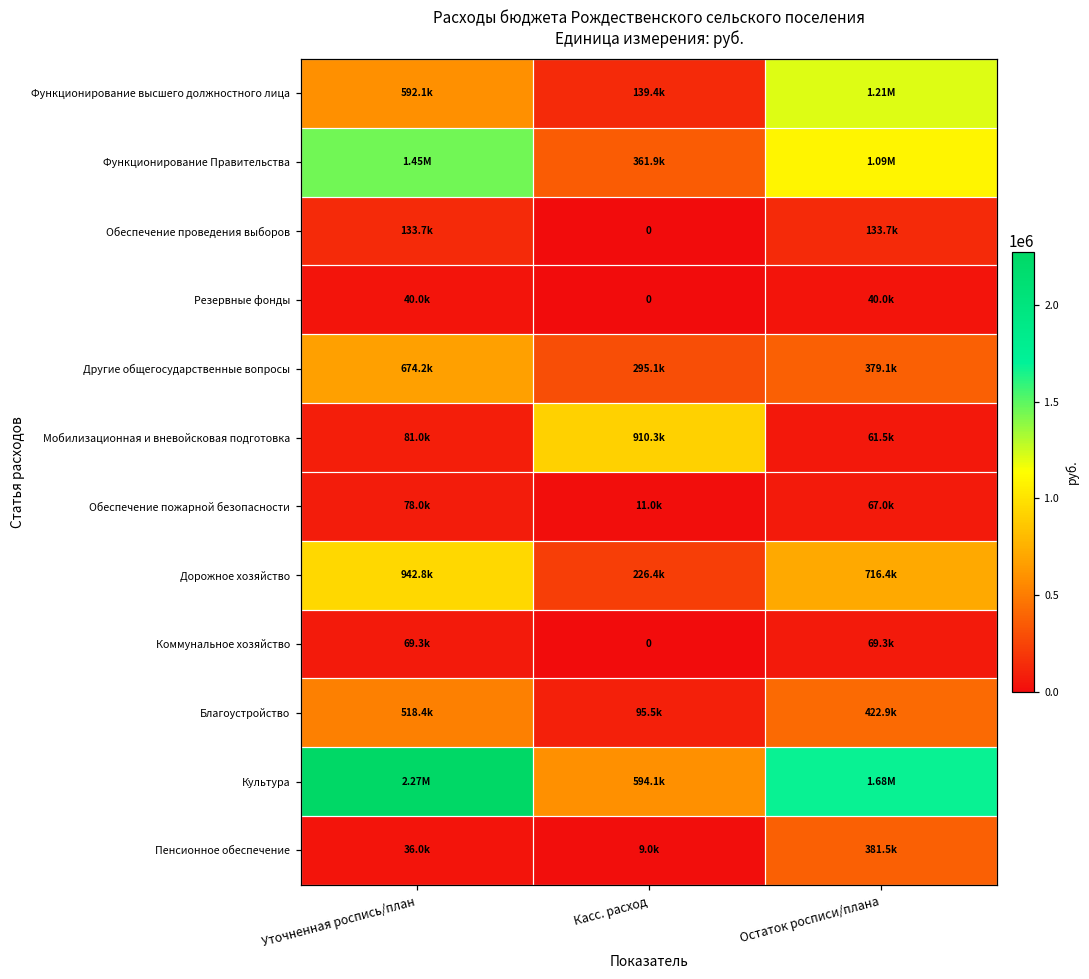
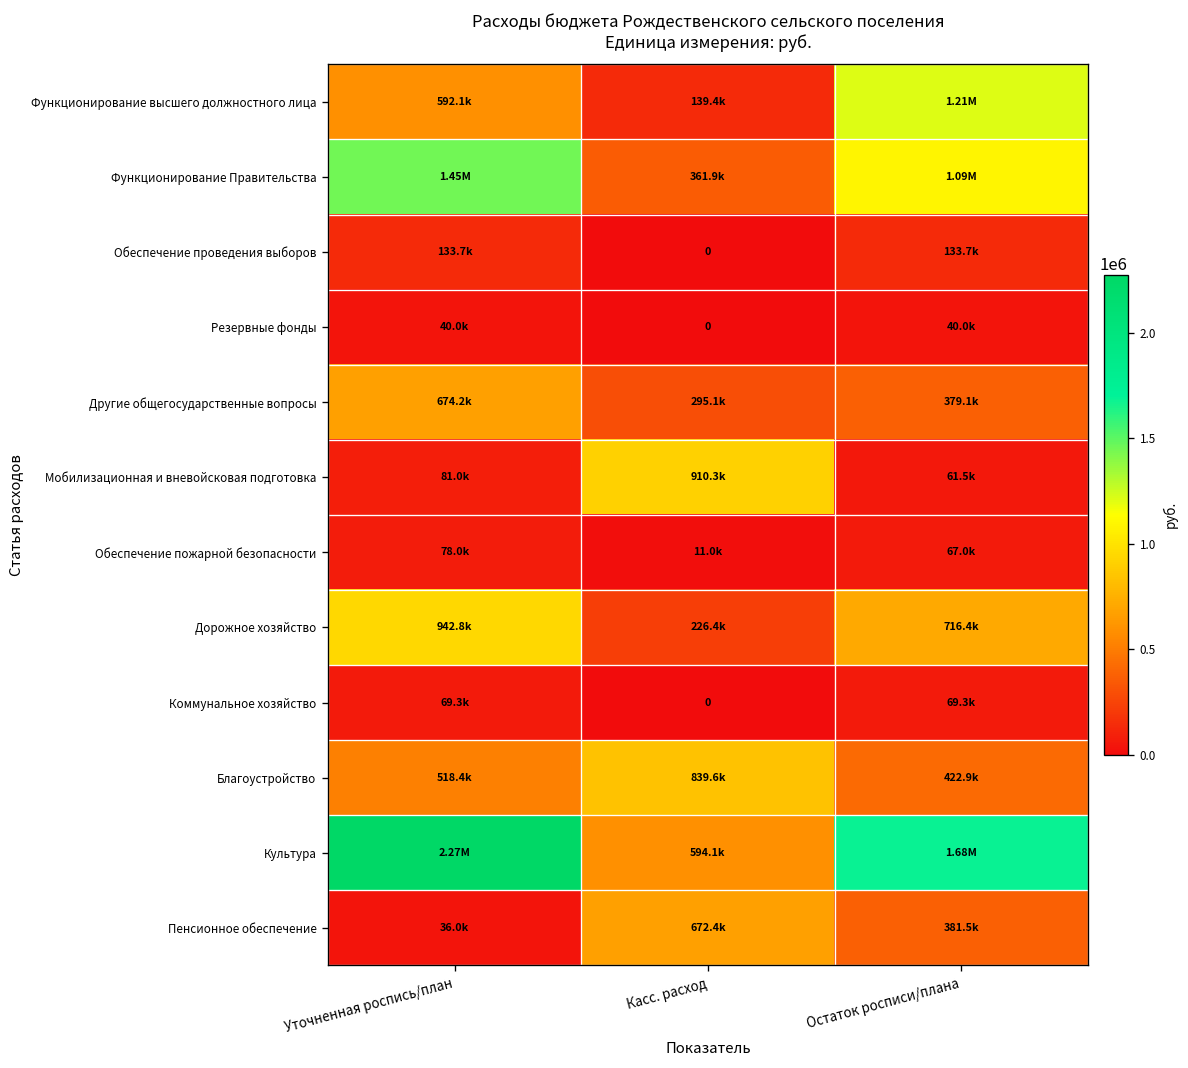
  {
    "Функционирование высшего должностного лица": {
      "Уточненная роспись/план": "592.1k",
      "Касс. расход": "139.4k",
      "Остаток росписи/плана": "1.21M"
    },
    "Функционирование Правительства": {
      "Уточненная роспись/план": "1.45M",
      "Касс. расход": "361.9k",
      "Остаток росписи/плана": "1.09M"
    },
    "Обеспечение проведения выборов": {
      "Уточненная роспись/план": "133.7k",
      "Касс. расход": "0",
      "Остаток росписи/плана": "133.7k"
    },
    "Резервные фонды": {
      "Уточненная роспись/план": "40.0k",
      "Касс. расход": "0",
      "Остаток росписи/плана": "40.0k"
    },
    "Другие общегосударственные вопросы": {
      "Уточненная роспись/план": "674.2k",
      "Касс. расход": "295.1k",
      "Остаток росписи/плана": "379.1k"
    },
    "Мобилизационная и вневойсковая подготовка": {
      "Уточненная роспись/план": "81.0k",
      "Касс. расход": "910.3k",
      "Остаток росписи/плана": "61.5k"
    },
    "Обеспечение пожарной безопасности": {
      "Уточненная роспись/план": "78.0k",
      "Касс. расход": "11.0k",
      "Остаток росписи/плана": "67.0k"
    },
    "Дорожное хозяйство": {
      "Уточненная роспись/план": "942.8k",
      "Касс. расход": "226.4k",
      "Остаток росписи/плана": "716.4k"
    },
    "Коммунальное хозяйство": {
      "Уточненная роспись/план": "69.3k",
      "Касс. расход": "0",
      "Остаток росписи/плана": "69.3k"
    },
    "Благоустройство": {
      "Уточненная роспись/план": "518.4k",
-     "Касс. расход": "95.5k",
+     "Касс. расход": "839.6k",
      "Остаток росписи/плана": "422.9k"
    },
    "Культура": {
      "Уточненная роспись/план": "2.27M",
      "Касс. расход": "594.1k",
      "Остаток росписи/плана": "1.68M"
    },
    "Пенсионное обеспечение": {
      "Уточненная роспись/план": "36.0k",
-     "Касс. расход": "9.0k",
+     "Касс. расход": "672.4k",
      "Остаток росписи/плана": "381.5k"
    }
  }
